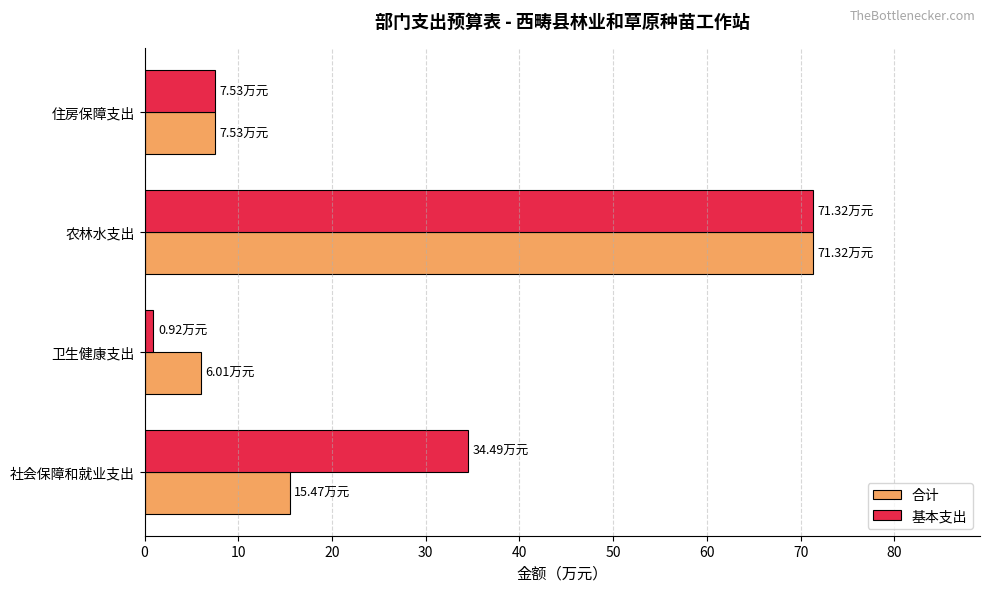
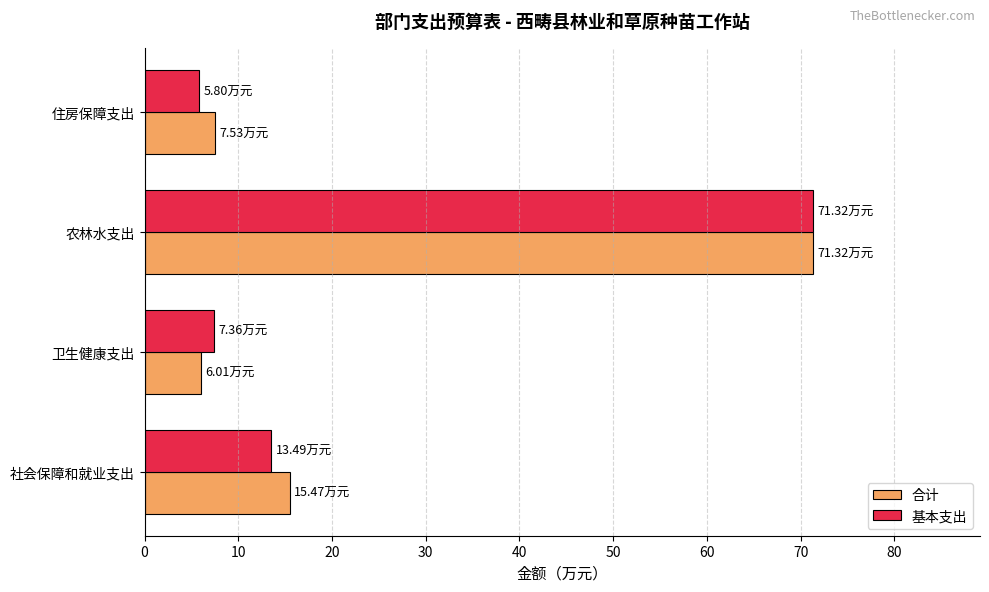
  {
    "合计": {
      "住房保障支出": 7.53,
      "农林水支出": 71.32,
      "卫生健康支出": 6.01,
      "社会保障和就业支出": 15.47
    },
    "基本支出": {
-     "住房保障支出": 7.53,
+     "住房保障支出": 5.80,
      "农林水支出": 71.32,
-     "卫生健康支出": 0.92,
-     "社会保障和就业支出": 34.49
+     "卫生健康支出": 7.36,
+     "社会保障和就业支出": 13.49
    }
  }
